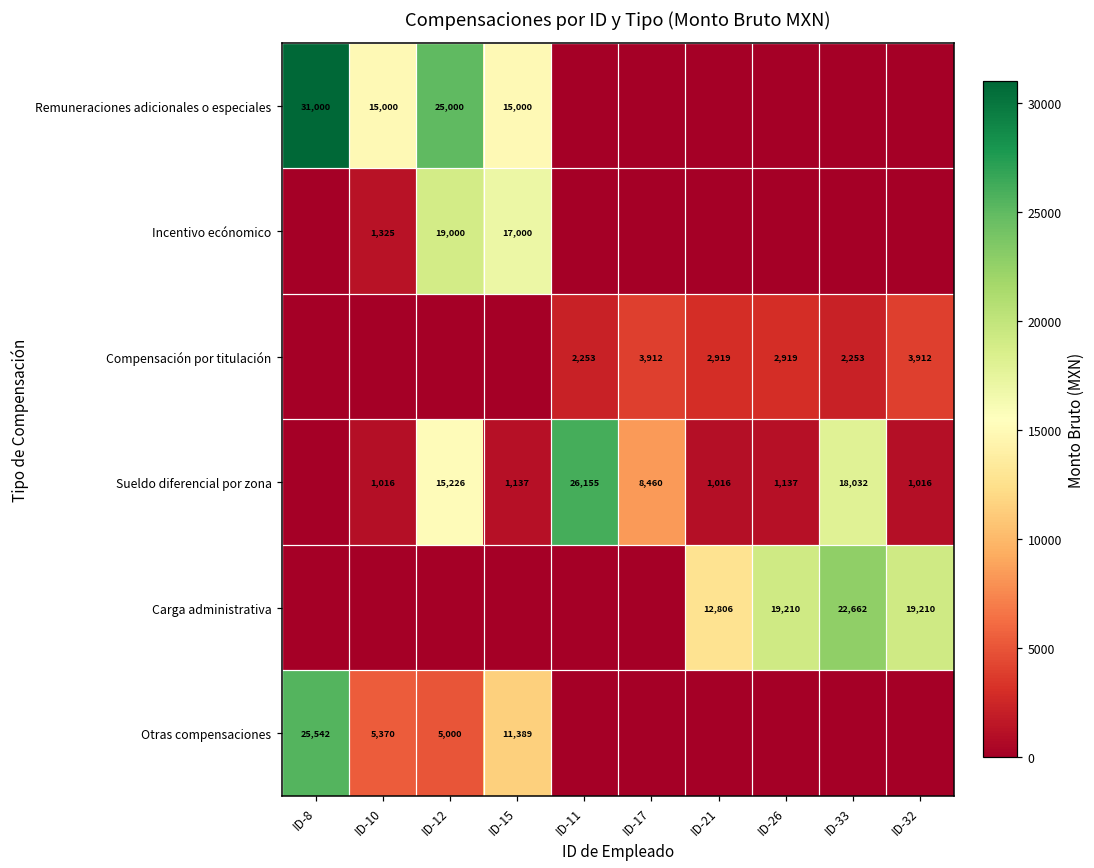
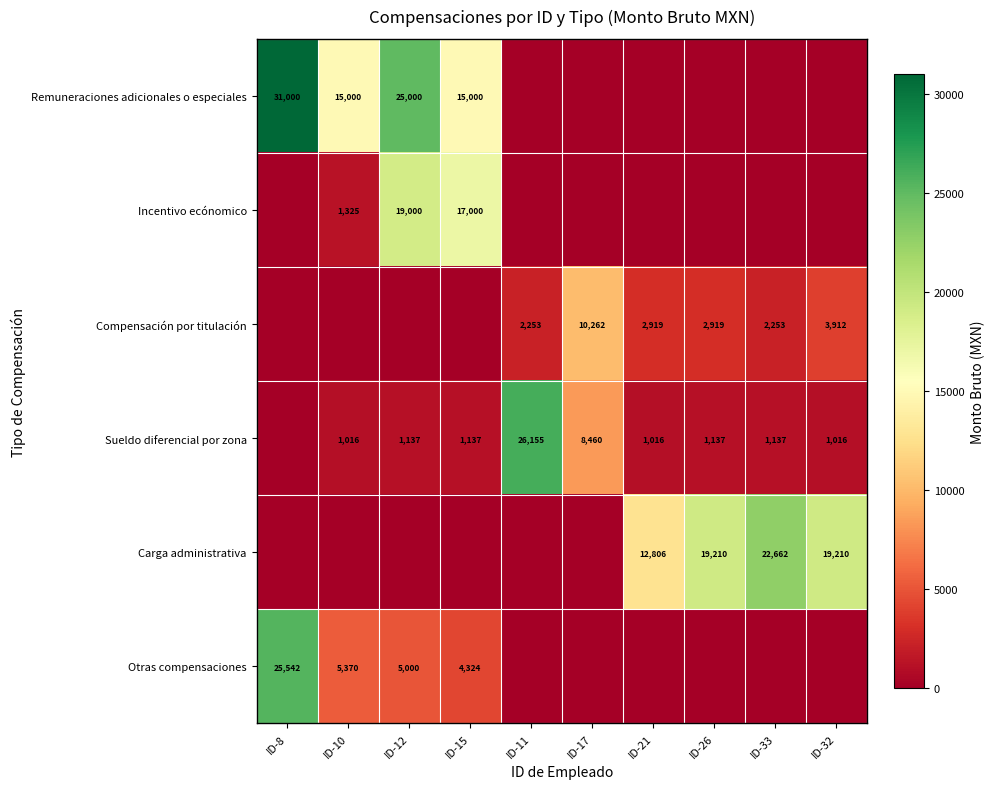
  {
    "Remuneraciones adicionales o especiales": {
      "ID-8": "31,000",
      "ID-10": "15,000",
      "ID-12": "25,000",
      "ID-15": "15,000"
    },
    "Incentivo ecónomico": {
      "ID-10": "1,325",
      "ID-12": "19,000",
      "ID-15": "17,000"
    },
    "Compensación por titulación": {
      "ID-11": "2,253",
-     "ID-17": "3,912",
+     "ID-17": "10,262",
      "ID-21": "2,919",
      "ID-26": "2,919",
      "ID-33": "2,253",
      "ID-32": "3,912"
    },
    "Sueldo diferencial por zona": {
      "ID-10": "1,016",
-     "ID-12": "15,226",
+     "ID-12": "1,137",
      "ID-15": "1,137",
      "ID-11": "26,155",
      "ID-17": "8,460",
      "ID-21": "1,016",
      "ID-26": "1,137",
-     "ID-33": "18,032",
+     "ID-33": "1,137",
      "ID-32": "1,016"
    },
    "Carga administrativa": {
      "ID-21": "12,806",
      "ID-26": "19,210",
      "ID-33": "22,662",
      "ID-32": "19,210"
    },
    "Otras compensaciones": {
      "ID-8": "25,542",
      "ID-10": "5,370",
      "ID-12": "5,000",
-     "ID-15": "11,389"
+     "ID-15": "4,324"
    }
  }
